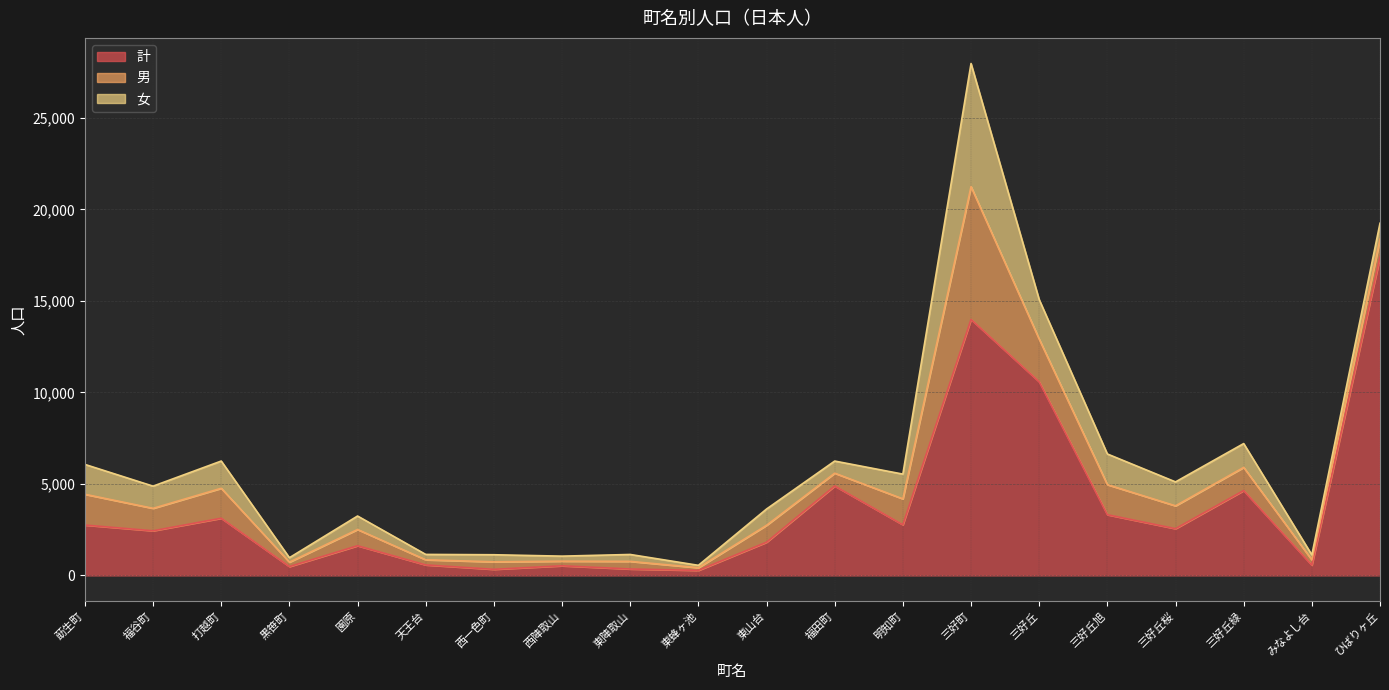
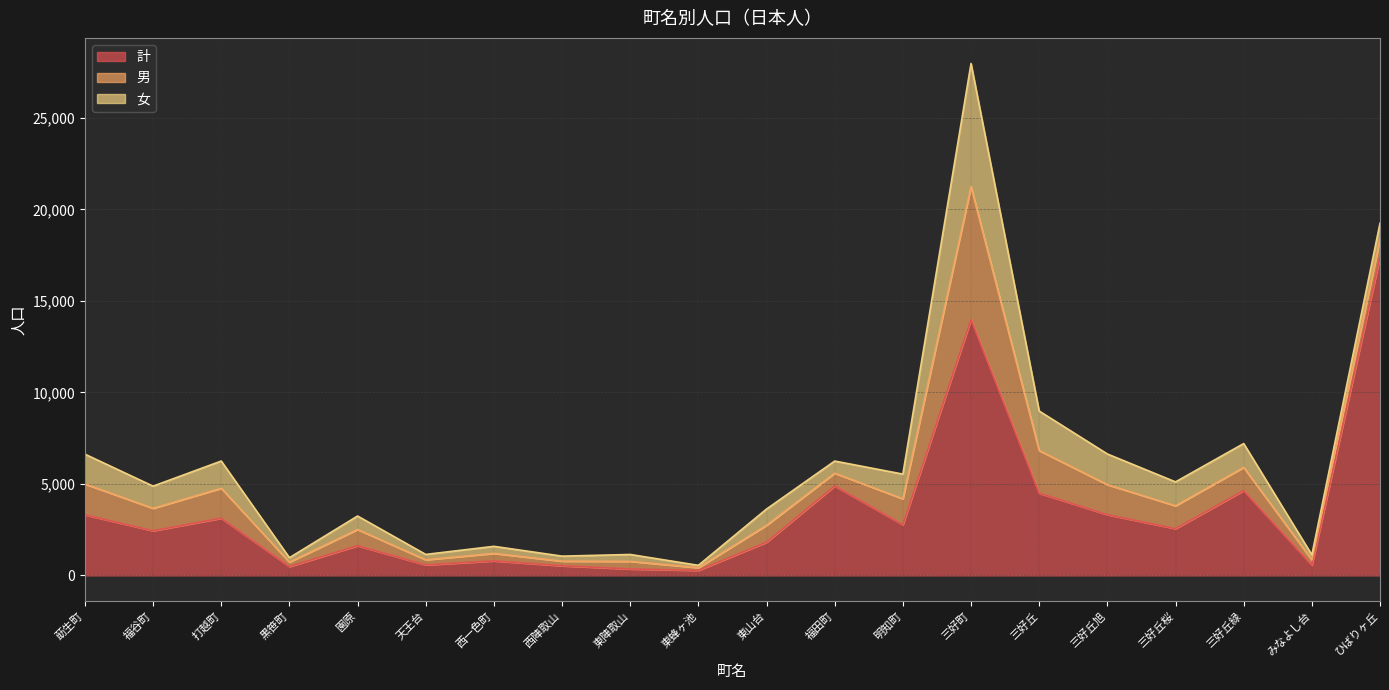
  {
    "計": {
-     "莇生町": "2,800",
+     "莇生町": "3,300",
      "福谷町": "2,400",
      "打越町": "3,100",
      "黒笹町": "500",
      "園原": "1,600",
      "天王台": "600",
-     "西一色町": "300",
+     "西一色町": "800",
      "西陣取山": "500",
      "東陣取山": "400",
      "東蜂ヶ池": "300",
      "東山台": "1,800",
      "福田町": "4,900",
      "明知町": "2,800",
      "三好町": "14,000",
-     "三好丘": "10,600",
+     "三好丘": "4,500",
      "三好丘旭": "3,300",
      "三好丘桜": "2,600",
      "三好丘緑": "4,600",
      "みなよし台": "600",
      "ひばりヶ丘": "17,400"
    }
  }
